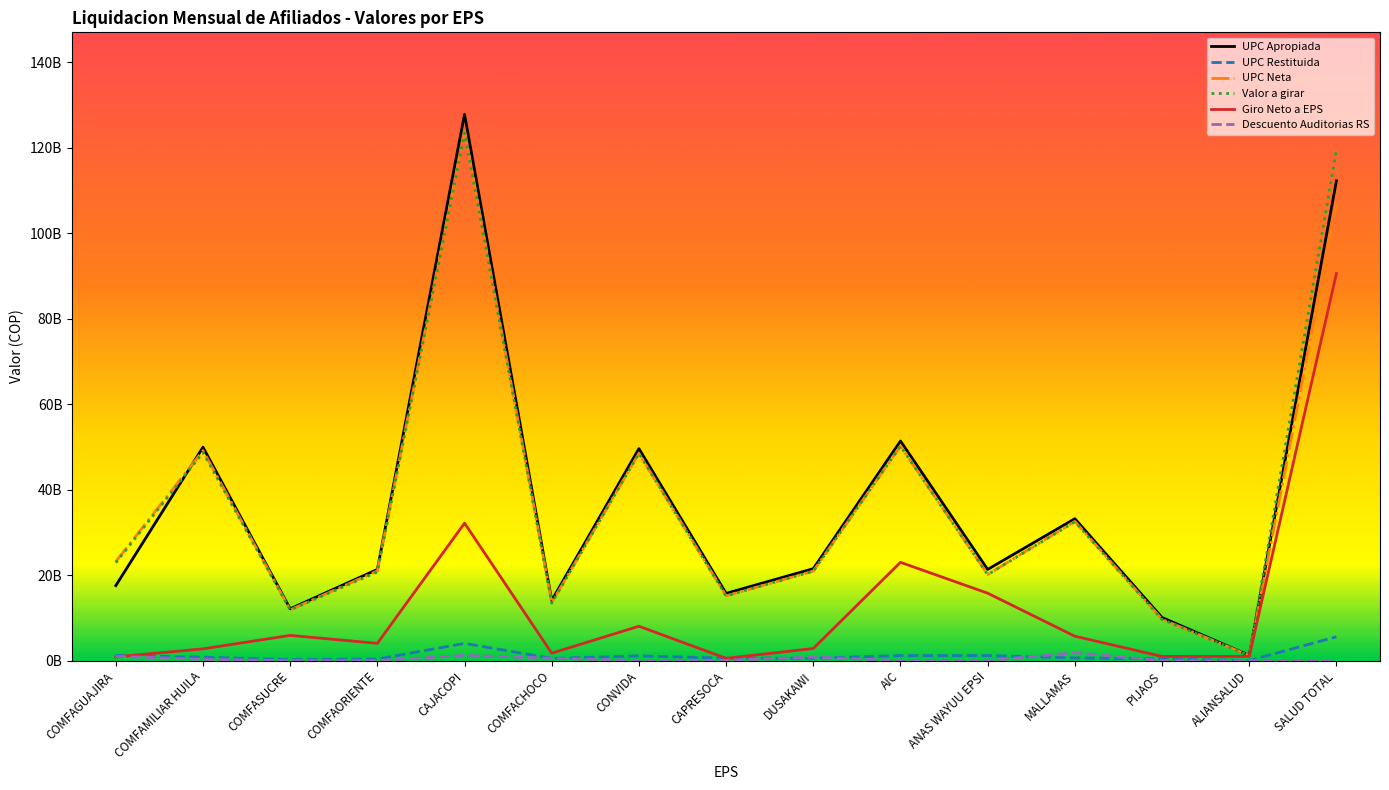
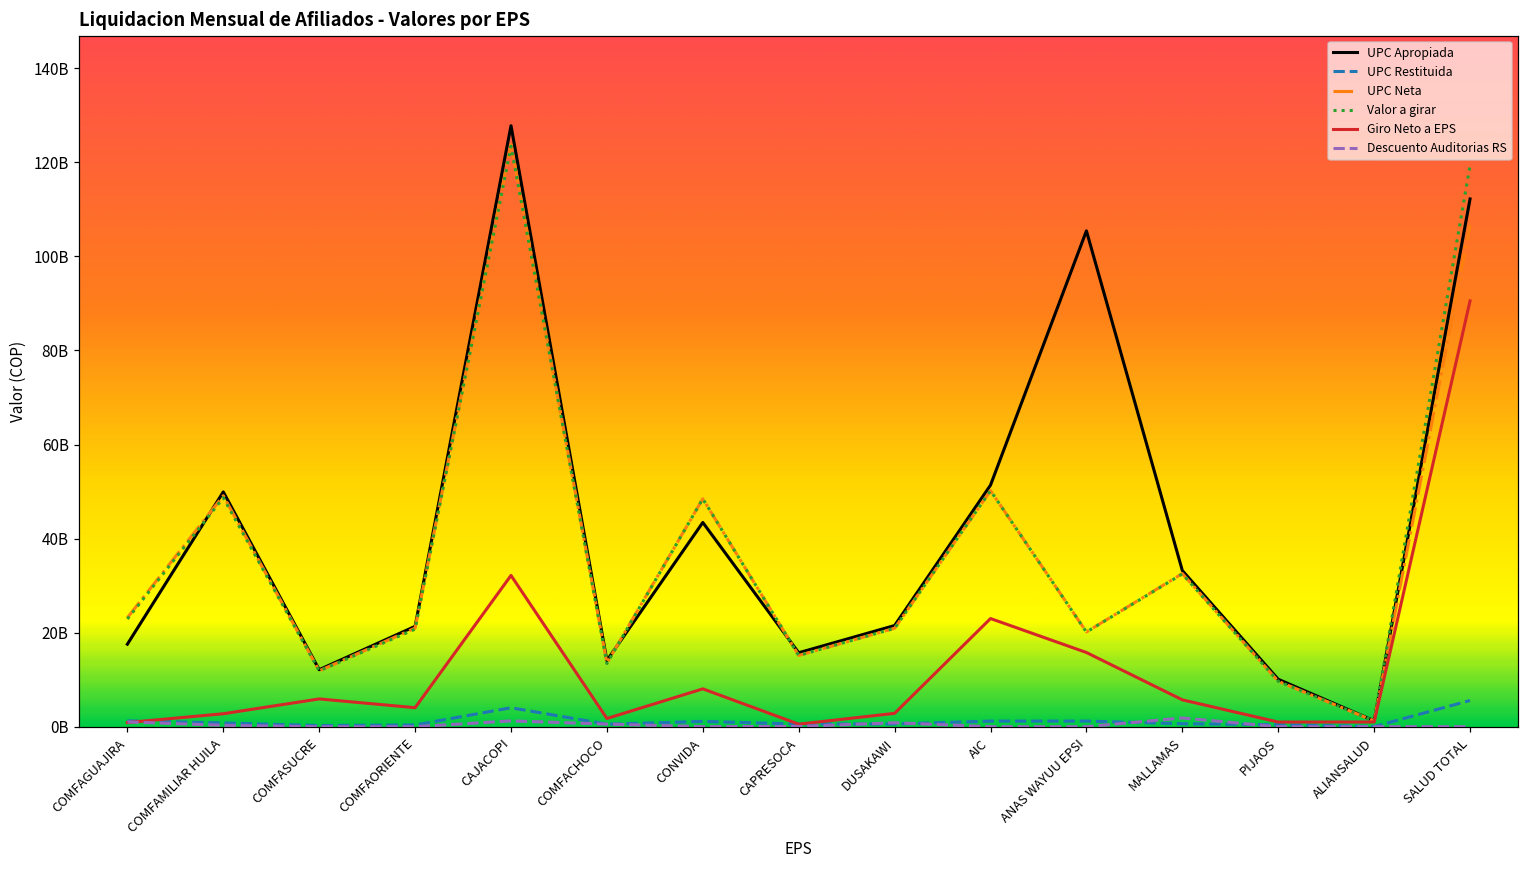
  {
    "UPC Apropiada": {
      "COMFAGUAJIRA": 18000000000,
      "COMFAMILIAR HUILA": 50000000000,
      "CAJACOPI": 128000000000,
-     "CONVIDA": 50000000000,
+     "CONVIDA": 43000000000,
      "AIC": 51000000000,
-     "ANAS WAYUU EPSI": 21000000000,
+     "ANAS WAYUU EPSI": 105000000000,
      "MALLAMAS": 33000000000,
      "SALUD TOTAL": 112000000000
    },
    "UPC Restituida": {
      "CAJACOPI": 4000000000,
      "CONVIDA": 1000000000,
      "AIC": 1000000000,
      "ANAS WAYUU EPSI": 1000000000,
      "MALLAMAS": 1000000000,
      "SALUD TOTAL": 6000000000
    },
    "UPC Neta": {
      "SALUD TOTAL": 107000000000
    },
    "Valor a girar": {
      "SALUD TOTAL": 119000000000
    },
    "Giro Neto a EPS": {
      "COMFAMILIAR HUILA": 3000000000,
      "COMFASUCRE": 6000000000,
      "COMFAORIENTE": 4000000000,
      "CAJACOPI": 32000000000,
      "COMFACHOCO": 2000000000,
      "CONVIDA": 8000000000,
      "DUSAKAWI": 3000000000,
      "AIC": 23000000000,
      "ANAS WAYUU EPSI": 16000000000,
      "MALLAMAS": 6000000000,
      "SALUD TOTAL": 91000000000
    },
    "Descuento Auditorias RS": {
      "CAJACOPI": 1000000000,
      "CONVIDA": 0,
      "AIC": 0,
      "ANAS WAYUU EPSI": 0,
      "MALLAMAS": 2000000000,
      "SALUD TOTAL": 0
    }
  }
